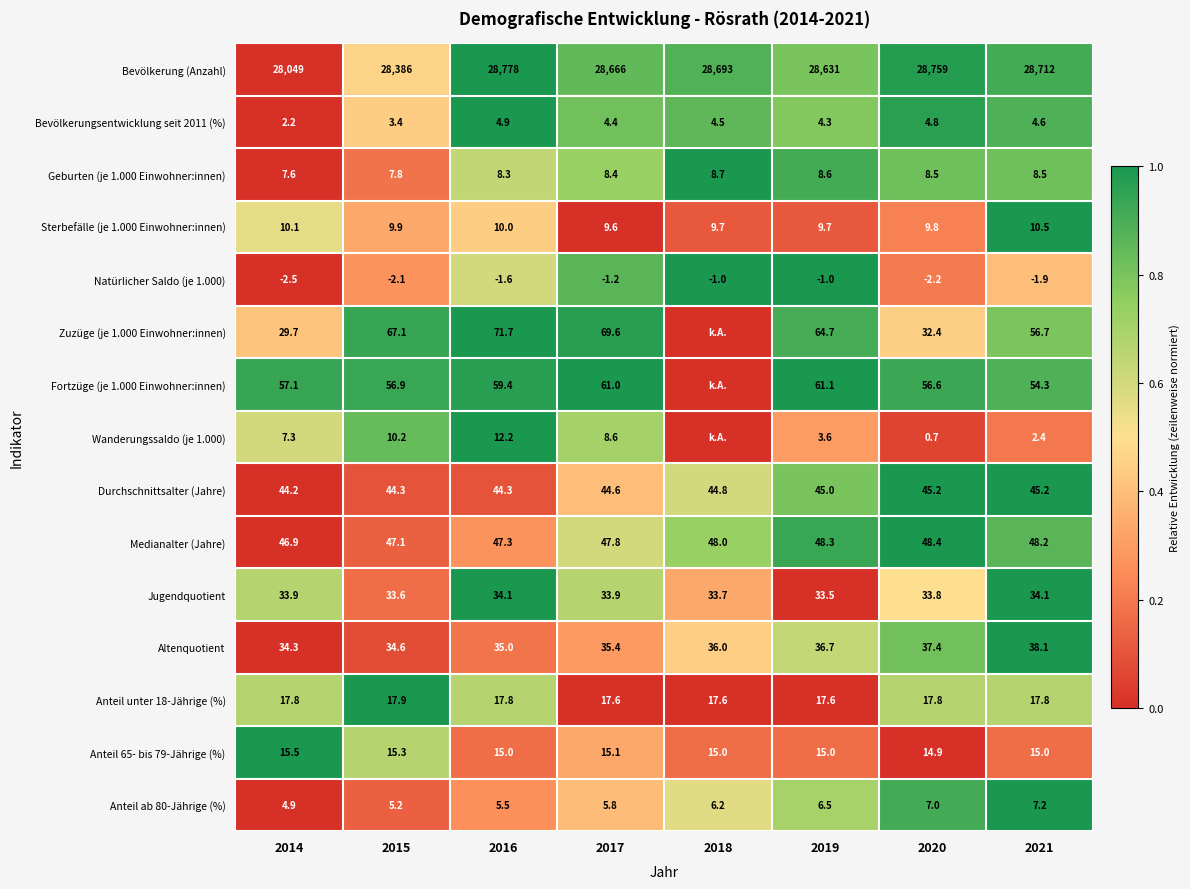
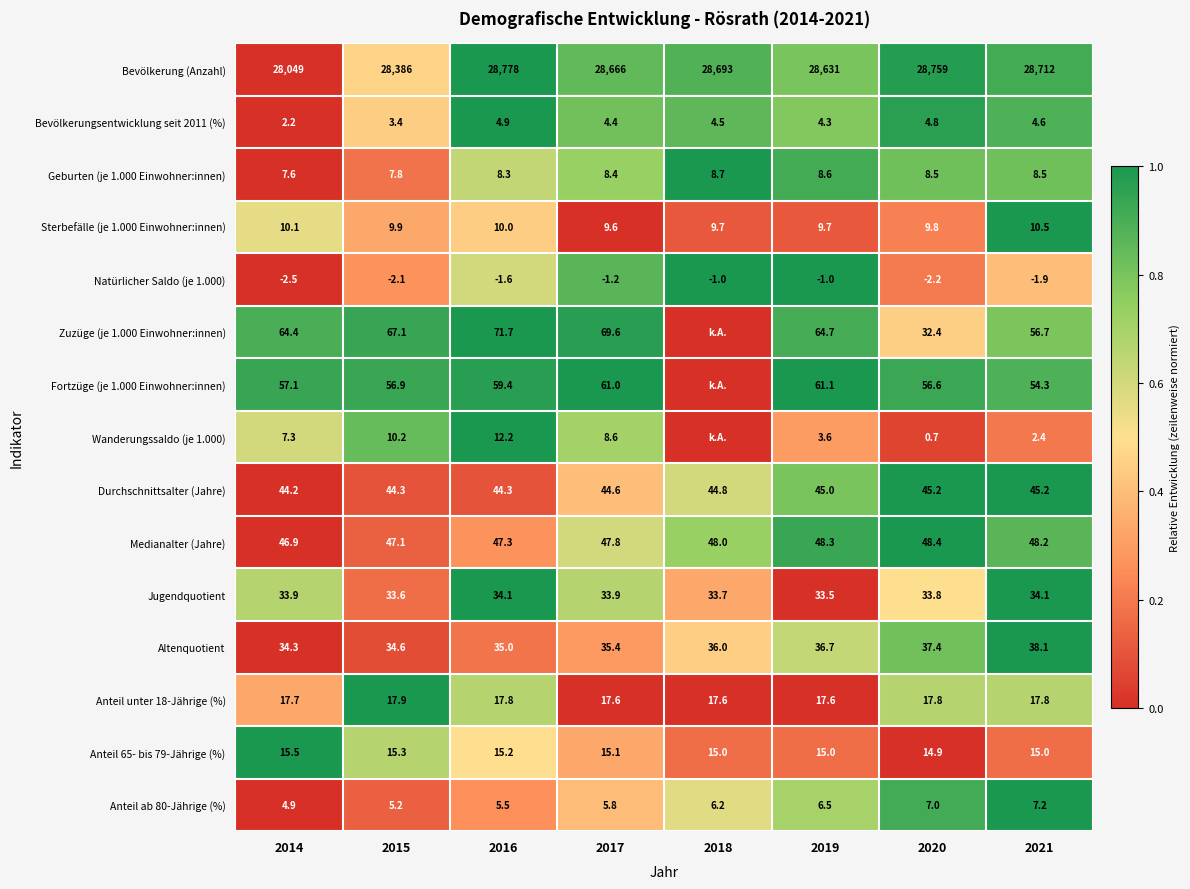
  {
    "Bevölkerung (Anzahl)": {
      "2014": "28,049",
      "2015": "28,386",
      "2016": "28,778",
      "2017": "28,666",
      "2018": "28,693",
      "2019": "28,631",
      "2020": "28,759",
      "2021": "28,712"
    },
    "Bevölkerungsentwicklung seit 2011 (%)": {
      "2014": "2.2",
      "2015": "3.4",
      "2016": "4.9",
      "2017": "4.4",
      "2018": "4.5",
      "2019": "4.3",
      "2020": "4.8",
      "2021": "4.6"
    },
    "Geburten (je 1.000 Einwohner:innen)": {
      "2014": "7.6",
      "2015": "7.8",
      "2016": "8.3",
      "2017": "8.4",
      "2018": "8.7",
      "2019": "8.6",
      "2020": "8.5",
      "2021": "8.5"
    },
    "Sterbefälle (je 1.000 Einwohner:innen)": {
      "2014": "10.1",
      "2015": "9.9",
      "2016": "10.0",
      "2017": "9.6",
      "2018": "9.7",
      "2019": "9.7",
      "2020": "9.8",
      "2021": "10.5"
    },
    "Natürlicher Saldo (je 1.000)": {
      "2014": "-2.5",
      "2015": "-2.1",
      "2016": "-1.6",
      "2017": "-1.2",
      "2018": "-1.0",
      "2019": "-1.0",
      "2020": "-2.2",
      "2021": "-1.9"
    },
    "Zuzüge (je 1.000 Einwohner:innen)": {
-     "2014": "29.7",
+     "2014": "64.4",
      "2015": "67.1",
      "2016": "71.7",
      "2017": "69.6",
      "2019": "64.7",
      "2020": "32.4",
      "2021": "56.7"
    },
    "Fortzüge (je 1.000 Einwohner:innen)": {
      "2014": "57.1",
      "2015": "56.9",
      "2016": "59.4",
      "2017": "61.0",
      "2019": "61.1",
      "2020": "56.6",
      "2021": "54.3"
    },
    "Wanderungssaldo (je 1.000)": {
      "2014": "7.3",
      "2015": "10.2",
      "2016": "12.2",
      "2017": "8.6",
      "2019": "3.6",
      "2020": "0.7",
      "2021": "2.4"
    },
    "Durchschnittsalter (Jahre)": {
      "2014": "44.2",
      "2015": "44.3",
      "2016": "44.3",
      "2017": "44.6",
      "2018": "44.8",
      "2019": "45.0",
      "2020": "45.2",
      "2021": "45.2"
    },
    "Medianalter (Jahre)": {
      "2014": "46.9",
      "2015": "47.1",
      "2016": "47.3",
      "2017": "47.8",
      "2018": "48.0",
      "2019": "48.3",
      "2020": "48.4",
      "2021": "48.2"
    },
    "Jugendquotient": {
      "2014": "33.9",
      "2015": "33.6",
      "2016": "34.1",
      "2017": "33.9",
      "2018": "33.7",
      "2019": "33.5",
      "2020": "33.8",
      "2021": "34.1"
    },
    "Altenquotient": {
      "2014": "34.3",
      "2015": "34.6",
      "2016": "35.0",
      "2017": "35.4",
      "2018": "36.0",
      "2019": "36.7",
      "2020": "37.4",
      "2021": "38.1"
    },
    "Anteil unter 18-Jährige (%)": {
-     "2014": "17.8",
+     "2014": "17.7",
      "2015": "17.9",
      "2016": "17.8",
      "2017": "17.6",
      "2018": "17.6",
      "2019": "17.6",
      "2020": "17.8",
      "2021": "17.8"
    },
    "Anteil 65- bis 79-Jährige (%)": {
      "2014": "15.5",
      "2015": "15.3",
-     "2016": "15.0",
+     "2016": "15.2",
      "2017": "15.1",
      "2018": "15.0",
      "2019": "15.0",
      "2020": "14.9",
      "2021": "15.0"
    },
    "Anteil ab 80-Jährige (%)": {
      "2014": "4.9",
      "2015": "5.2",
      "2016": "5.5",
      "2017": "5.8",
      "2018": "6.2",
      "2019": "6.5",
      "2020": "7.0",
      "2021": "7.2"
    }
  }
